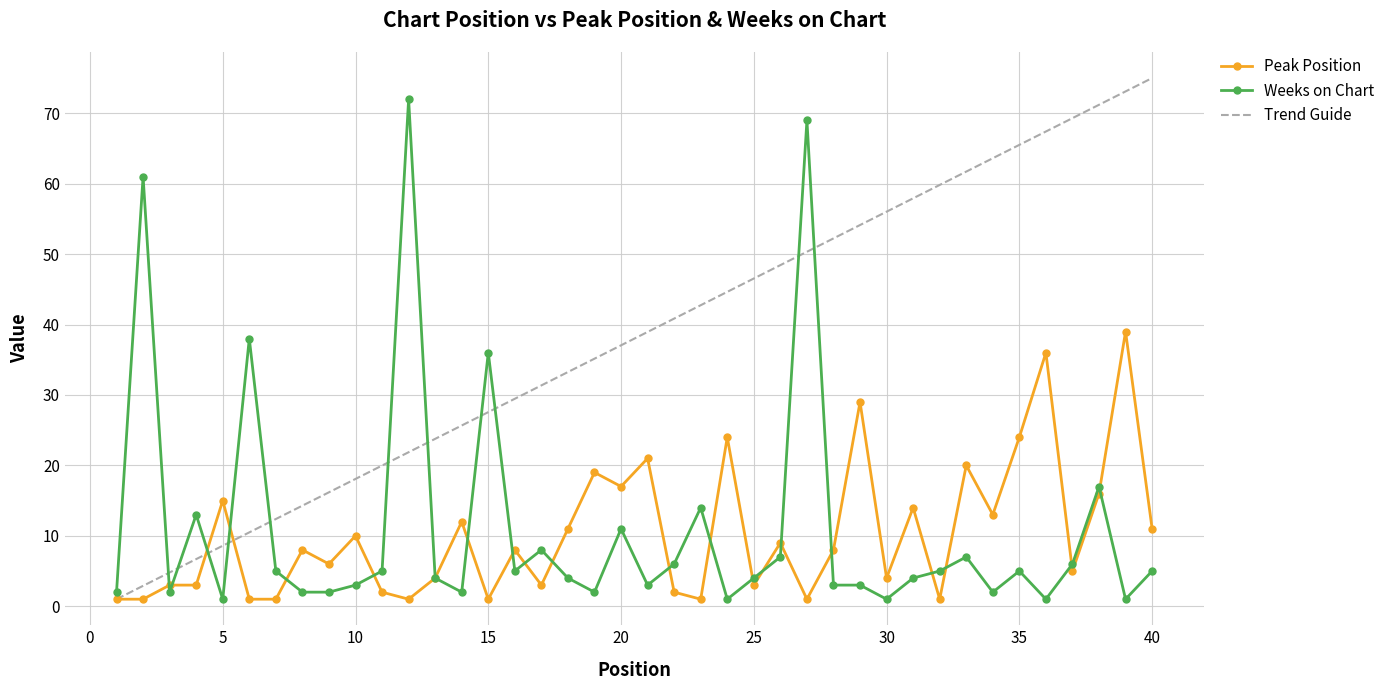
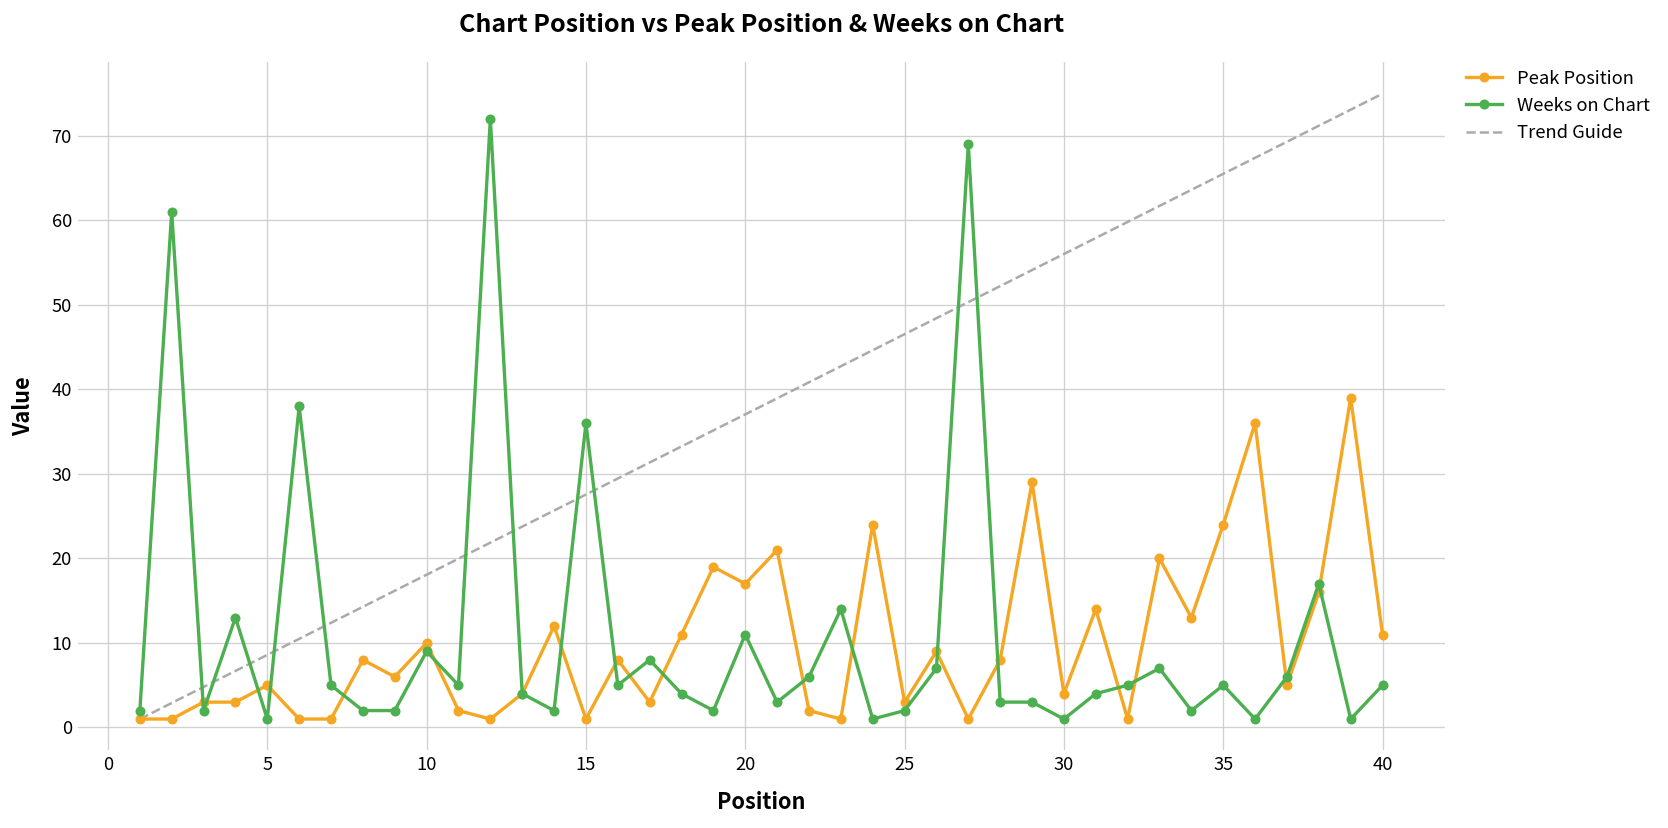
  {
    "Peak Position": {
-     "5": 15,
+     "5": 5,
      "10": 10,
      "15": 1,
      "20": 17,
      "25": 3,
      "30": 4,
      "35": 24,
      "40": 11
    },
    "Weeks on Chart": {
      "5": 1,
-     "10": 3,
+     "10": 9,
      "15": 36,
      "20": 11,
-     "25": 4,
+     "25": 2,
      "30": 1,
      "35": 5,
      "40": 5
    },
    "Trend Guide": {
      "40": 75
    }
  }
